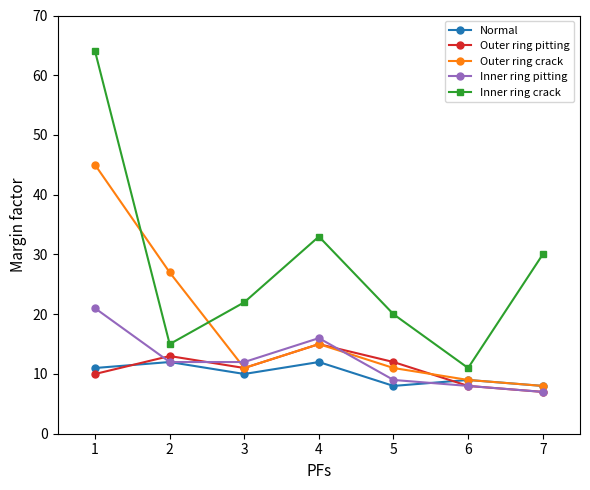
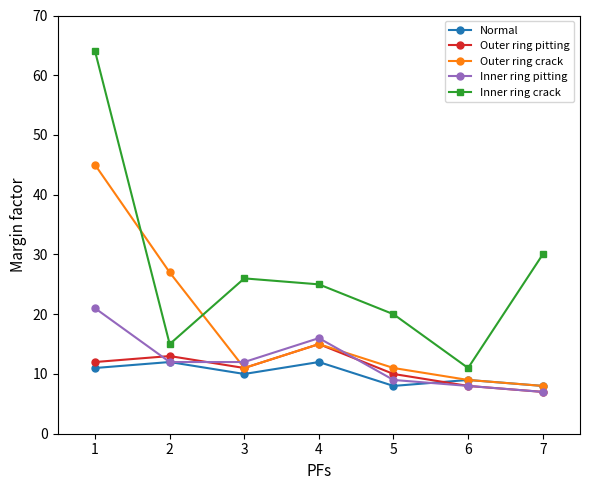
  {
    "Normal": {
      "1": 11,
      "3": 10,
      "4": 12,
      "5": 8
    },
    "Outer ring pitting": {
-     "1": 10,
+     "1": 12,
      "2": 13,
-     "5": 12
+     "5": 10
    },
    "Outer ring crack": {
      "1": 45,
      "2": 27,
      "5": 11
    },
    "Inner ring pitting": {
      "1": 21,
      "3": 12,
      "4": 16,
      "5": 9
    },
    "Inner ring crack": {
      "1": 64,
      "2": 15,
-     "3": 22,
-     "4": 33,
+     "3": 26,
+     "4": 25,
      "5": 20,
      "6": 11,
      "7": 30
    }
  }
